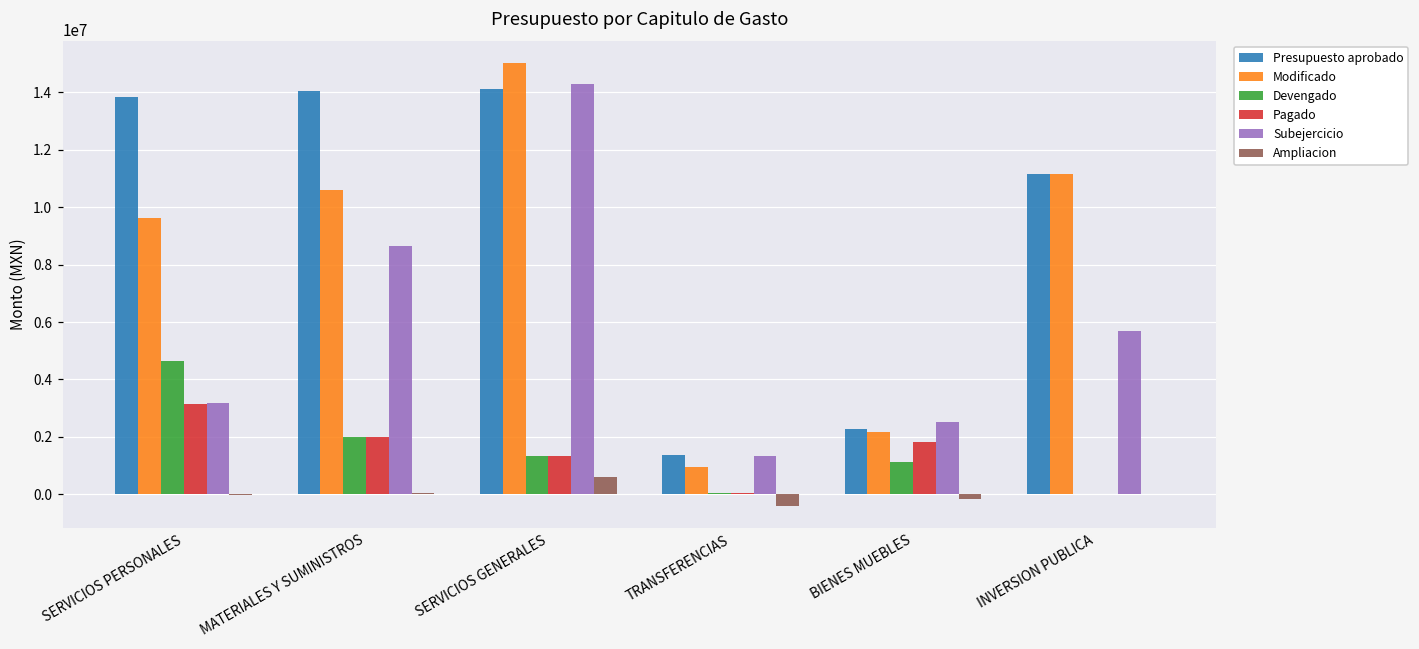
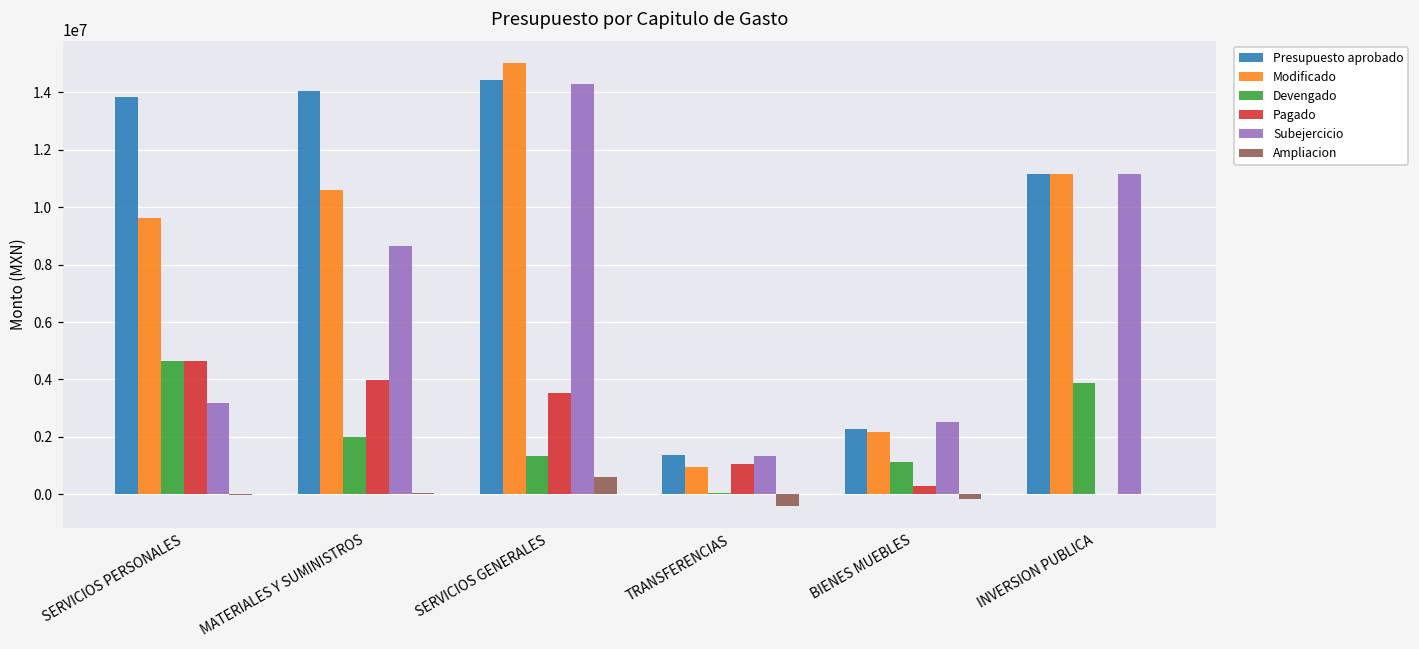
  {
    "Presupuesto aprobado": {
      "SERVICIOS PERSONALES": 13800000,
      "MATERIALES Y SUMINISTROS": 14100000,
-     "SERVICIOS GENERALES": 14100000,
+     "SERVICIOS GENERALES": 14400000,
      "TRANSFERENCIAS": 1400000,
      "BIENES MUEBLES": 2300000,
      "INVERSION PUBLICA": 11100000
    },
    "Modificado": {
      "SERVICIOS PERSONALES": 9600000,
      "MATERIALES Y SUMINISTROS": 10600000,
      "SERVICIOS GENERALES": 15000000,
      "TRANSFERENCIAS": 900000,
      "BIENES MUEBLES": 2200000,
      "INVERSION PUBLICA": 11100000
    },
    "Devengado": {
      "SERVICIOS PERSONALES": 4600000,
      "MATERIALES Y SUMINISTROS": 2000000,
      "SERVICIOS GENERALES": 1300000,
      "BIENES MUEBLES": 1100000,
-     "INVERSION PUBLICA": 0
+     "INVERSION PUBLICA": 3900000
    },
    "Pagado": {
-     "SERVICIOS PERSONALES": 3100000,
-     "MATERIALES Y SUMINISTROS": 2000000,
-     "SERVICIOS GENERALES": 1300000,
-     "TRANSFERENCIAS": 100000,
-     "BIENES MUEBLES": 1800000,
+     "SERVICIOS PERSONALES": 4600000,
+     "MATERIALES Y SUMINISTROS": 4000000,
+     "SERVICIOS GENERALES": 3500000,
+     "TRANSFERENCIAS": 1100000,
+     "BIENES MUEBLES": 300000,
      "INVERSION PUBLICA": 0
    },
    "Subejercicio": {
      "SERVICIOS PERSONALES": 3200000,
      "MATERIALES Y SUMINISTROS": 8600000,
      "SERVICIOS GENERALES": 14300000,
      "TRANSFERENCIAS": 1300000,
      "BIENES MUEBLES": 2500000,
-     "INVERSION PUBLICA": 5700000
+     "INVERSION PUBLICA": 11100000
    },
    "Ampliacion": {
      "SERVICIOS GENERALES": 600000,
      "TRANSFERENCIAS": -400000,
      "BIENES MUEBLES": -200000,
      "INVERSION PUBLICA": 0
    }
  }
